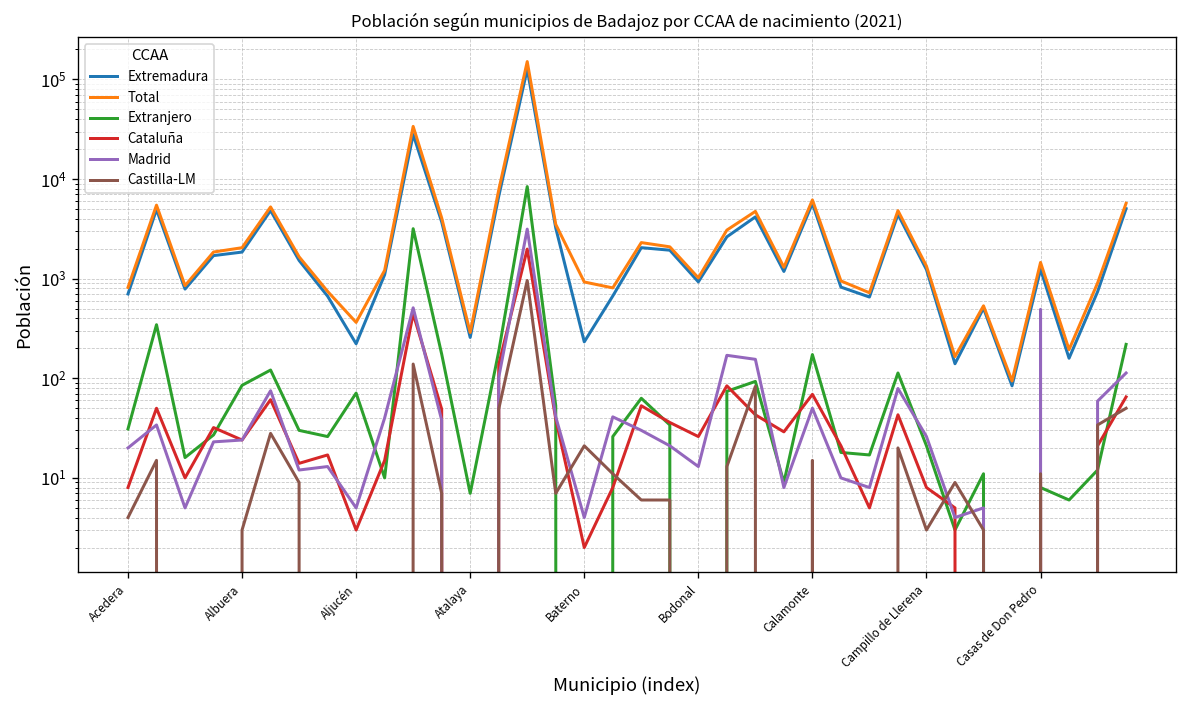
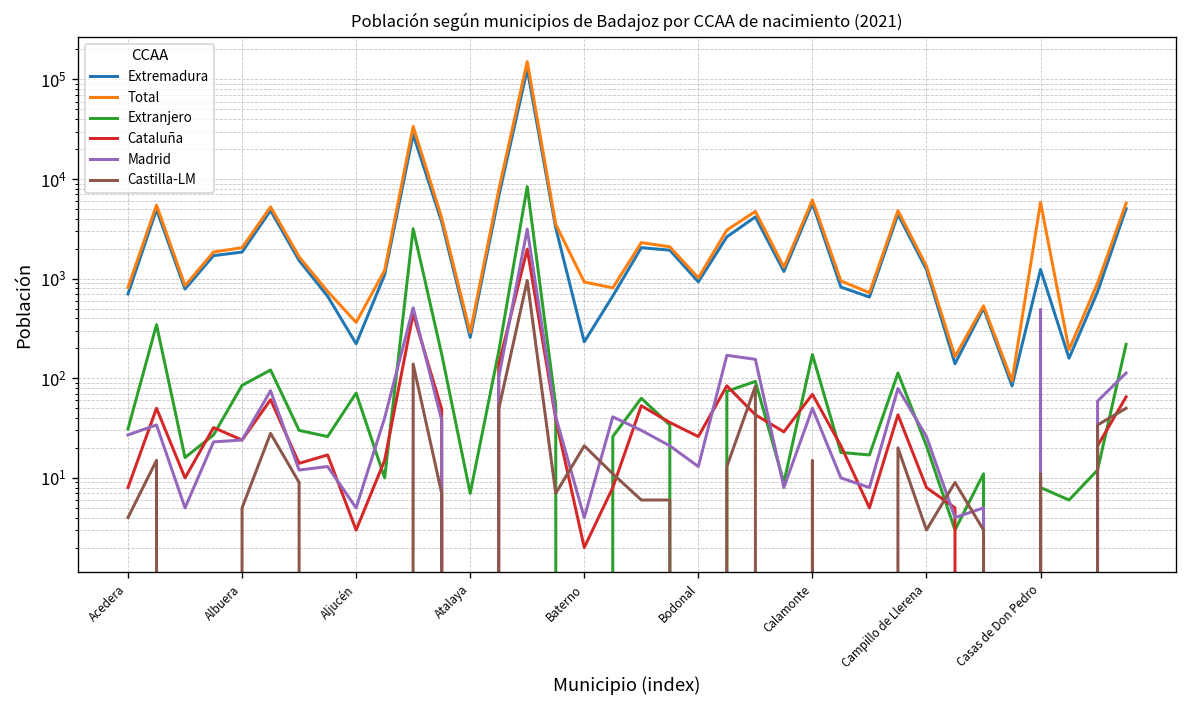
  {
    "Extremadura": {
      "Acedera": 700,
      "Albuera": 1800,
      "Aljucén": 220,
      "Atalaya": 260,
      "Baterno": 230,
      "Bodonal": 900,
      "Calamonte": 6000,
      "Campillo de Llerena": 1200,
      "Casas de Don Pedro": 1200
    },
    "Total": {
      "Acedera": 800,
      "Albuera": 2000,
      "Aljucén": 400,
      "Atalaya": 290,
      "Baterno": 900,
      "Bodonal": 1000,
      "Calamonte": 6000,
      "Campillo de Llerena": 1300,
-     "Casas de Don Pedro": 1500
+     "Casas de Don Pedro": 6000
    },
    "Extranjero": {
      "Acedera": 31,
      "Albuera": 90,
      "Aljucén": 70,
      "Atalaya": 7,
      "Calamonte": 170,
      "Campillo de Llerena": 21,
      "Casas de Don Pedro": 8
    },
    "Cataluña": {
      "Acedera": 8,
      "Aljucén": 3,
      "Baterno": 2,
      "Bodonal": 26,
      "Calamonte": 70,
      "Campillo de Llerena": 8,
      "Casas de Don Pedro": 10
    },
    "Madrid": {
-     "Acedera": 20,
+     "Acedera": 27,
      "Aljucén": 5,
      "Baterno": 4,
      "Bodonal": 13,
      "Calamonte": 50,
      "Campillo de Llerena": 26,
      "Casas de Don Pedro": 500
    },
    "Castilla-LM": {
      "Acedera": 4,
-     "Albuera": 3,
+     "Albuera": 5,
      "Baterno": 21,
      "Calamonte": 15,
      "Campillo de Llerena": 3,
      "Casas de Don Pedro": 11
    }
  }
